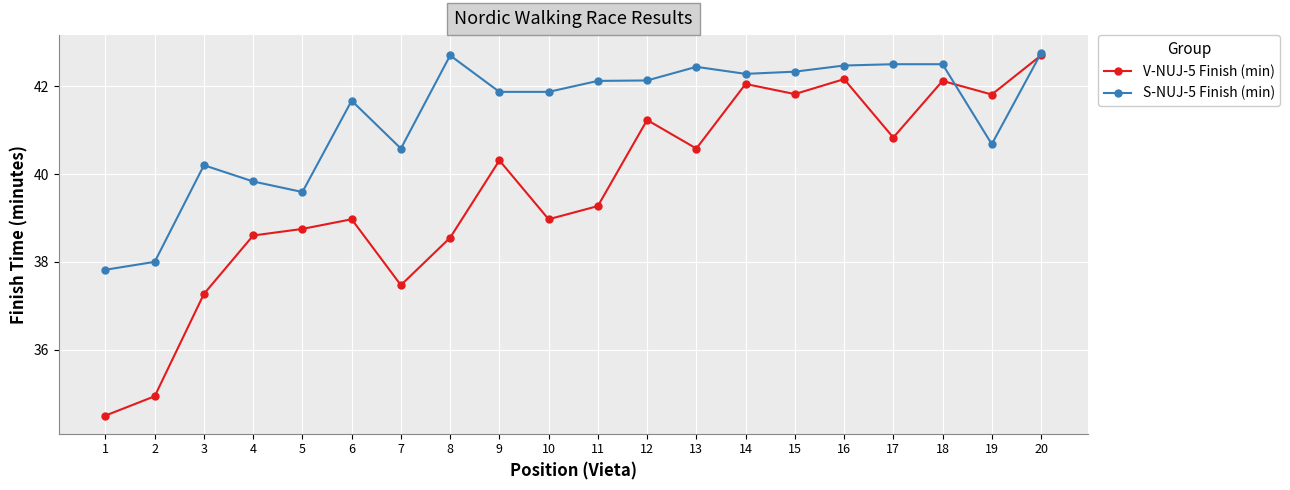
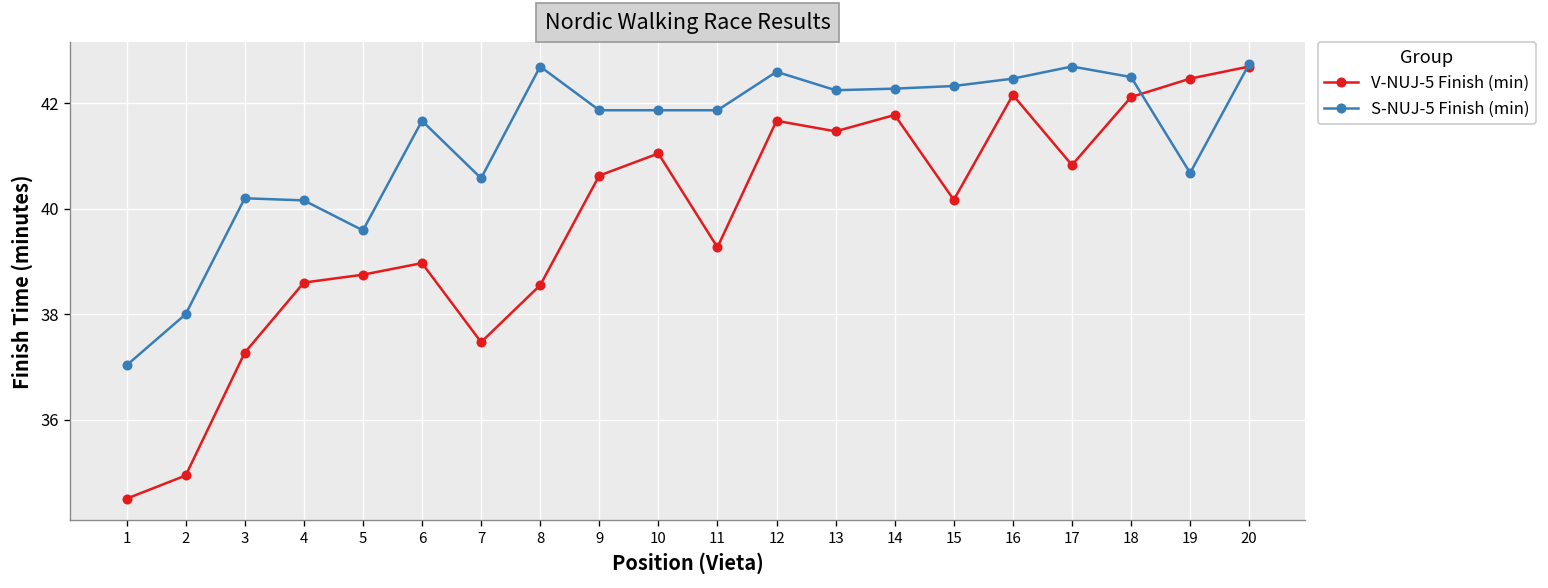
  {
    "V-NUJ-5 Finish (min)": {
      "1": 34.5,
      "2": 34.9,
      "3": 37.3,
      "4": 38.6,
      "5": 38.8,
      "6": 39.0,
      "7": 37.5,
      "8": 38.6,
-     "9": 40.3,
-     "10": 39.0,
+     "9": 40.6,
+     "10": 41.1,
      "11": 39.3,
-     "12": 41.2,
-     "13": 40.6,
-     "14": 42.1,
-     "15": 41.8,
+     "12": 41.7,
+     "13": 41.5,
+     "14": 41.8,
+     "15": 40.2,
      "16": 42.2,
      "17": 40.8,
      "18": 42.1,
-     "19": 41.8
+     "19": 42.5
    },
    "S-NUJ-5 Finish (min)": {
-     "1": 37.8,
+     "1": 37.0,
      "2": 38.0,
      "3": 40.2,
-     "4": 39.8,
+     "4": 40.2,
      "5": 39.6,
      "6": 41.7,
      "7": 40.6,
      "8": 42.7,
      "9": 41.9,
      "10": 41.9,
-     "11": 42.1,
-     "12": 42.1,
-     "13": 42.4,
+     "11": 41.9,
+     "12": 42.6,
+     "13": 42.3,
      "14": 42.3,
      "15": 42.3,
      "16": 42.5,
-     "17": 42.5,
+     "17": 42.7,
      "18": 42.5,
      "19": 40.7
    }
  }
